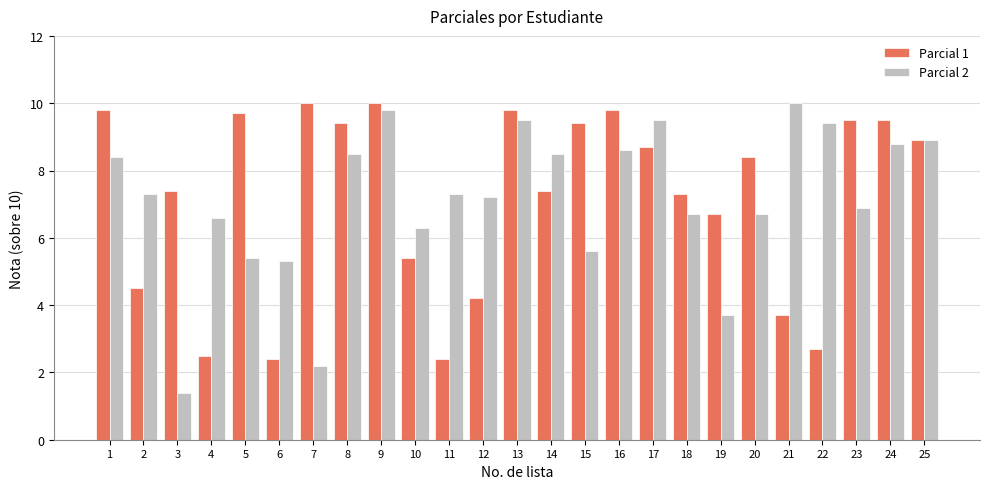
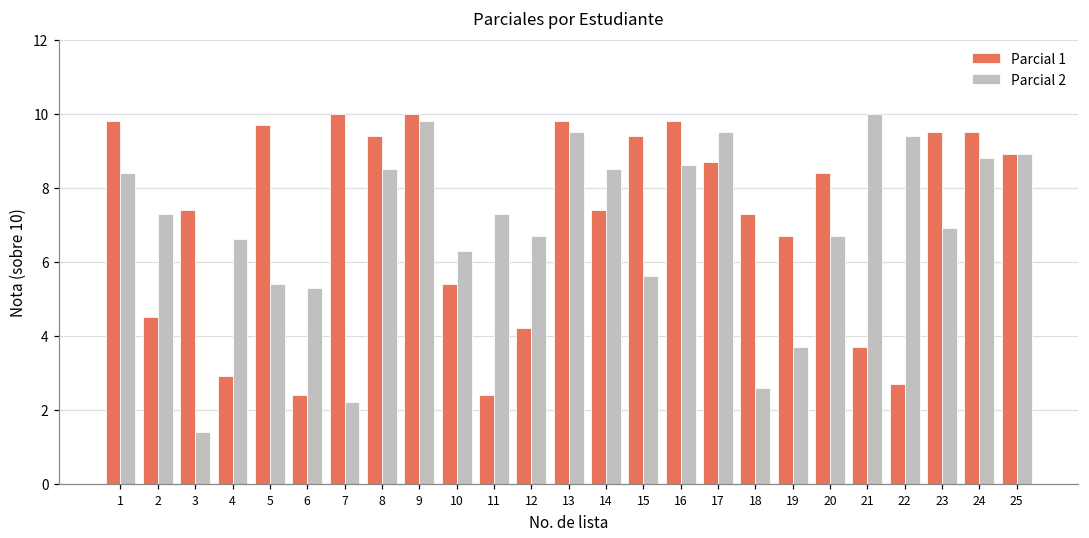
  {
    "Parcial 1": {
      "1": 9.8,
      "2": 4.5,
      "3": 7.4,
-     "4": 2.5,
+     "4": 2.9,
      "5": 9.7,
      "6": 2.4,
      "7": 10.0,
      "8": 9.4,
      "9": 10.0,
      "10": 5.4,
      "11": 2.4,
      "12": 4.2,
      "13": 9.8,
      "14": 7.4,
      "15": 9.4,
      "16": 9.8,
      "17": 8.7,
      "18": 7.3,
      "19": 6.7,
      "20": 8.4,
      "21": 3.7,
      "22": 2.7,
      "23": 9.5,
      "24": 9.5,
      "25": 8.9
    },
    "Parcial 2": {
      "1": 8.4,
      "2": 7.3,
      "3": 1.4,
      "4": 6.6,
      "5": 5.4,
      "6": 5.3,
      "7": 2.2,
      "8": 8.5,
      "9": 9.8,
      "10": 6.3,
      "11": 7.3,
-     "12": 7.2,
+     "12": 6.7,
      "13": 9.5,
      "14": 8.5,
      "15": 5.6,
      "16": 8.6,
      "17": 9.5,
-     "18": 6.7,
+     "18": 2.6,
      "19": 3.7,
      "20": 6.7,
      "21": 10.0,
      "22": 9.4,
      "23": 6.9,
      "24": 8.8,
      "25": 8.9
    }
  }
